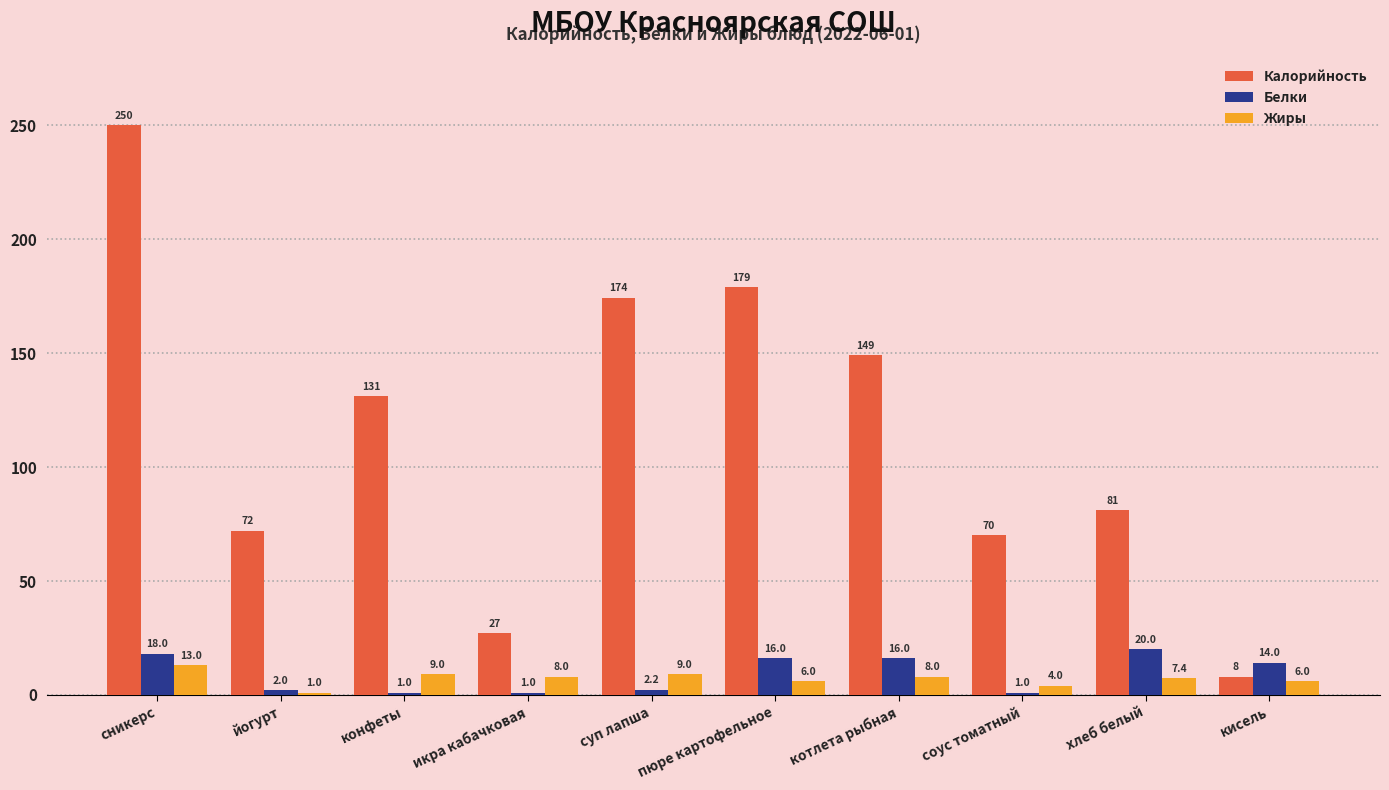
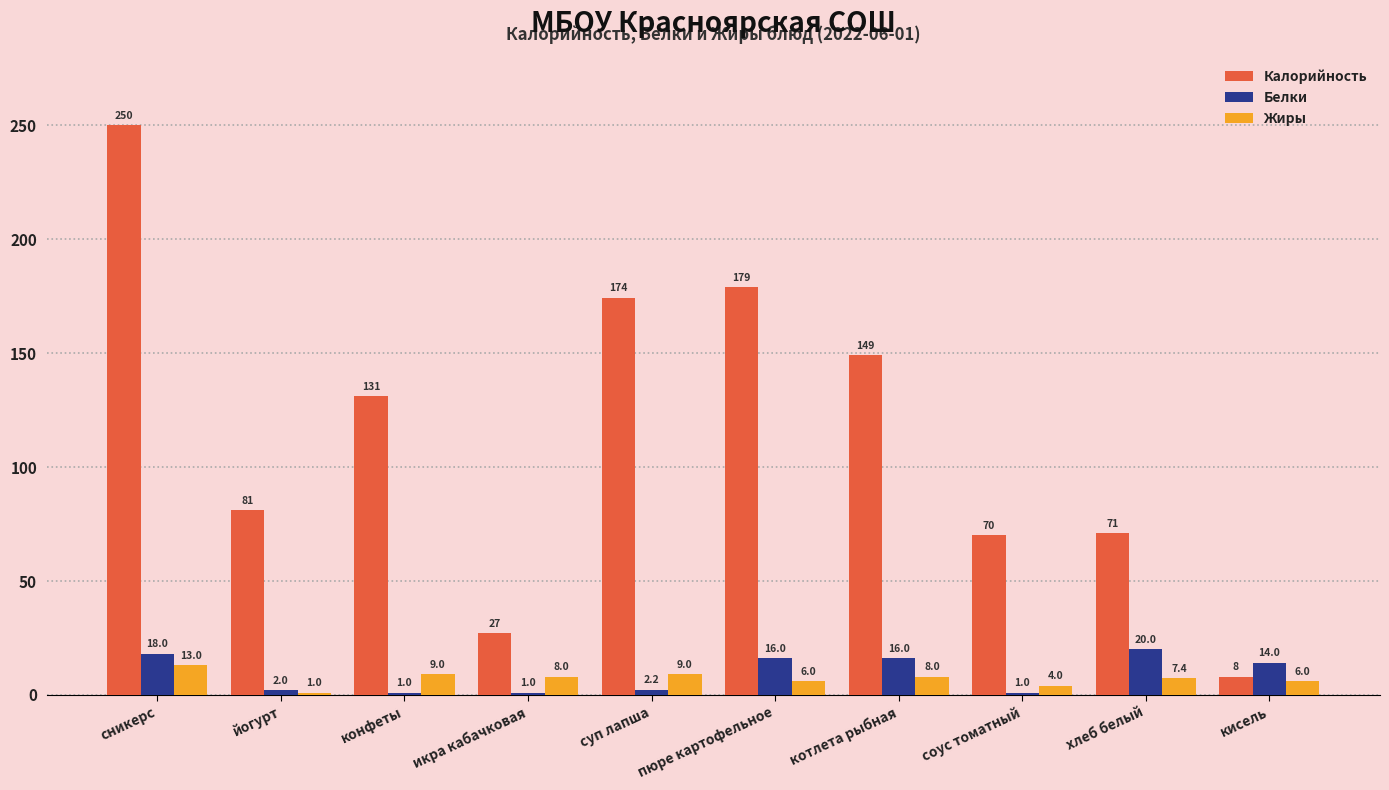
  {
    "Калорийность": {
      "сникерс": 250,
-     "йогурт": 72,
+     "йогурт": 81,
      "конфеты": 131,
      "икра кабачковая": 27,
      "суп лапша": 174,
      "пюре картофельное": 179,
      "котлета рыбная": 149,
      "соус томатный": 70,
-     "хлеб белый": 81,
+     "хлеб белый": 71,
      "кисель": 8
    },
    "Белки": {
      "сникерс": 18.0,
      "йогурт": 2.0,
      "конфеты": 1.0,
      "икра кабачковая": 1.0,
      "суп лапша": 2.2,
      "пюре картофельное": 16.0,
      "котлета рыбная": 16.0,
      "соус томатный": 1.0,
      "хлеб белый": 20.0,
      "кисель": 14.0
    },
    "Жиры": {
      "сникерс": 13.0,
      "йогурт": 1.0,
      "конфеты": 9.0,
      "икра кабачковая": 8.0,
      "суп лапша": 9.0,
      "пюре картофельное": 6.0,
      "котлета рыбная": 8.0,
      "соус томатный": 4.0,
      "хлеб белый": 7.4,
      "кисель": 6.0
    }
  }
